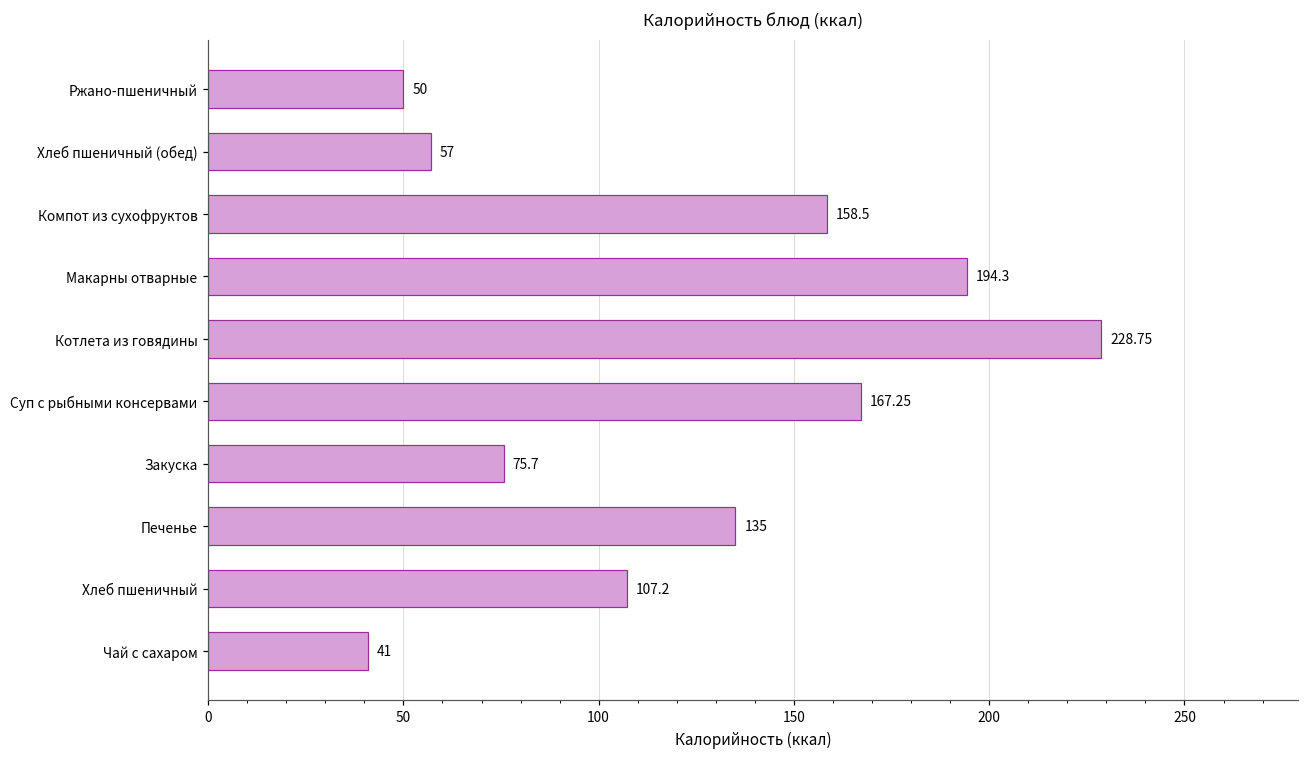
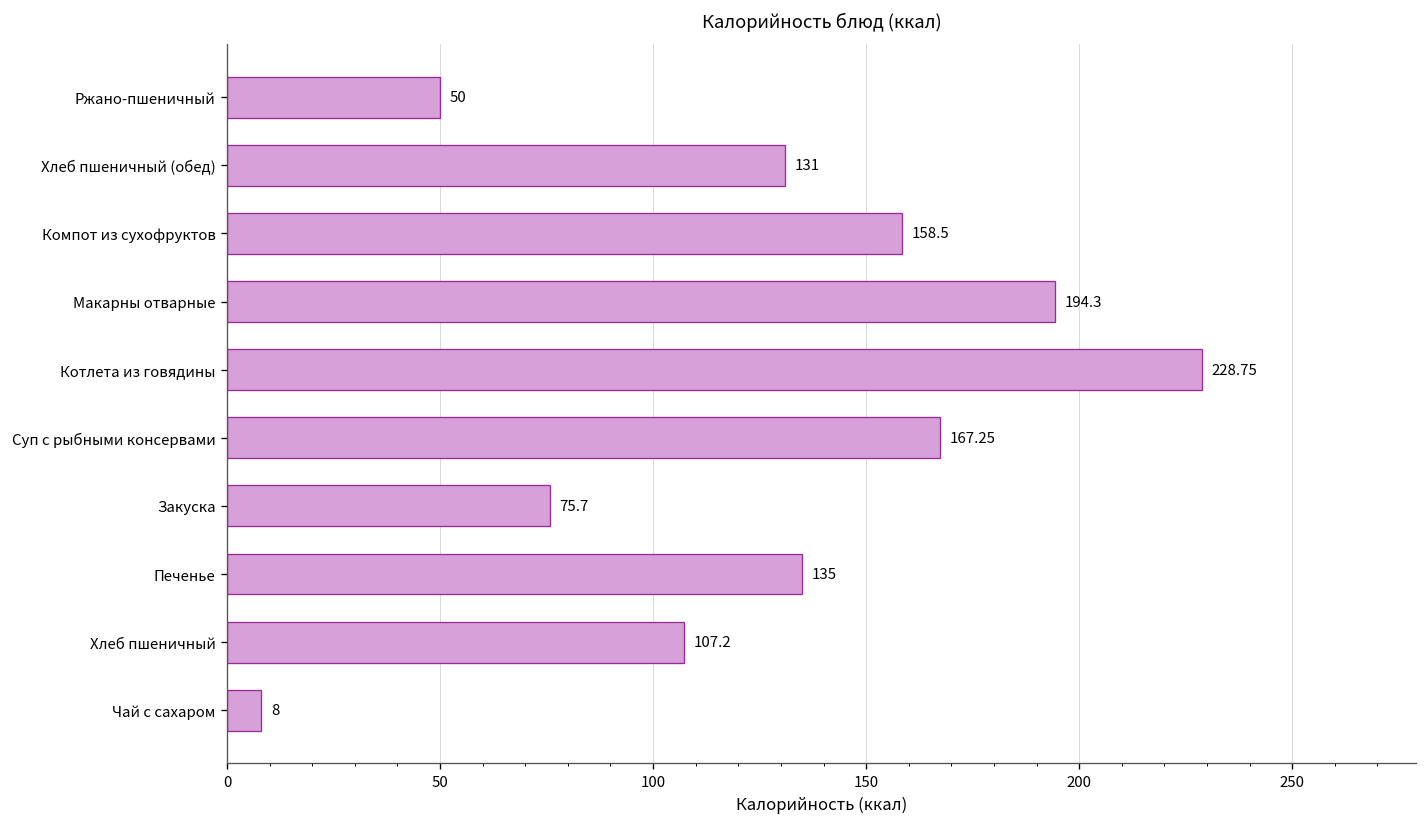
  {
    "Ржано-пшеничный": 50,
-   "Хлеб пшеничный (обед)": 57,
+   "Хлеб пшеничный (обед)": 131,
    "Компот из сухофруктов": 158.5,
    "Макарны отварные": 194.3,
    "Котлета из говядины": 228.75,
    "Суп с рыбными консервами": 167.25,
    "Закуска": 75.7,
    "Печенье": 135,
    "Хлеб пшеничный": 107.2,
-   "Чай с сахаром": 41
+   "Чай с сахаром": 8
  }
